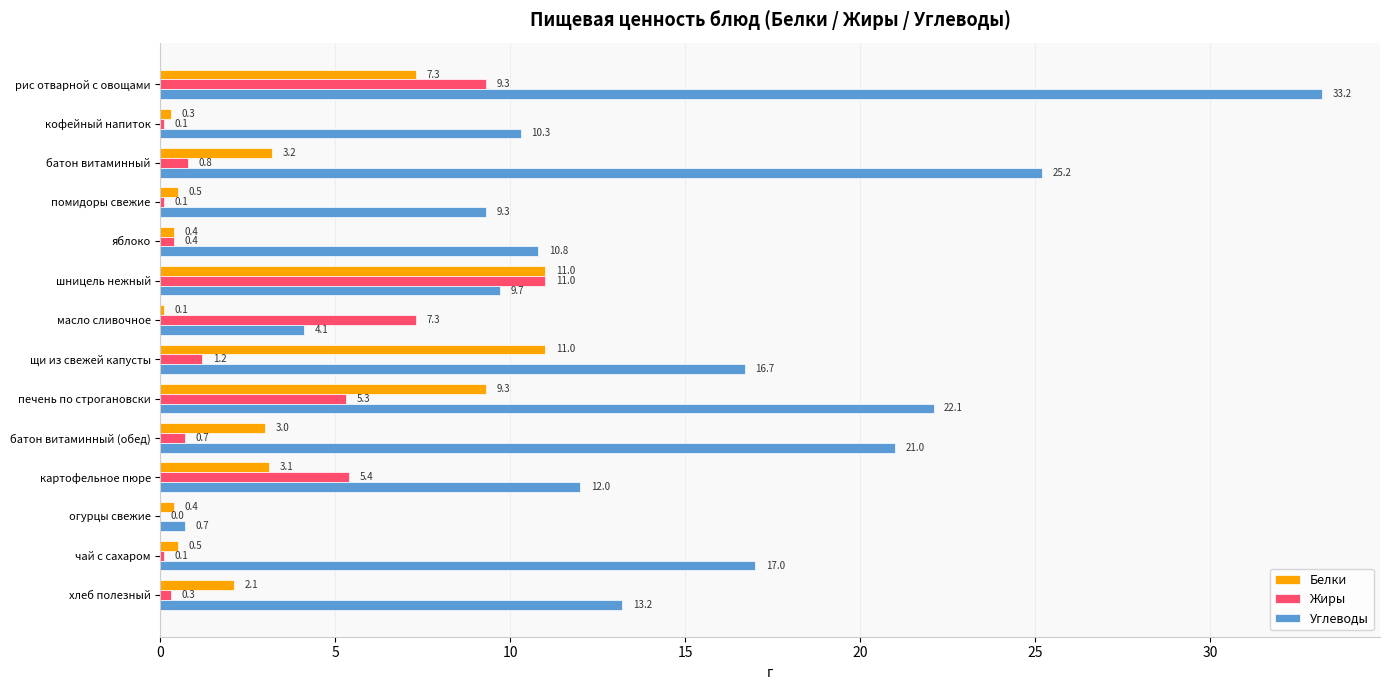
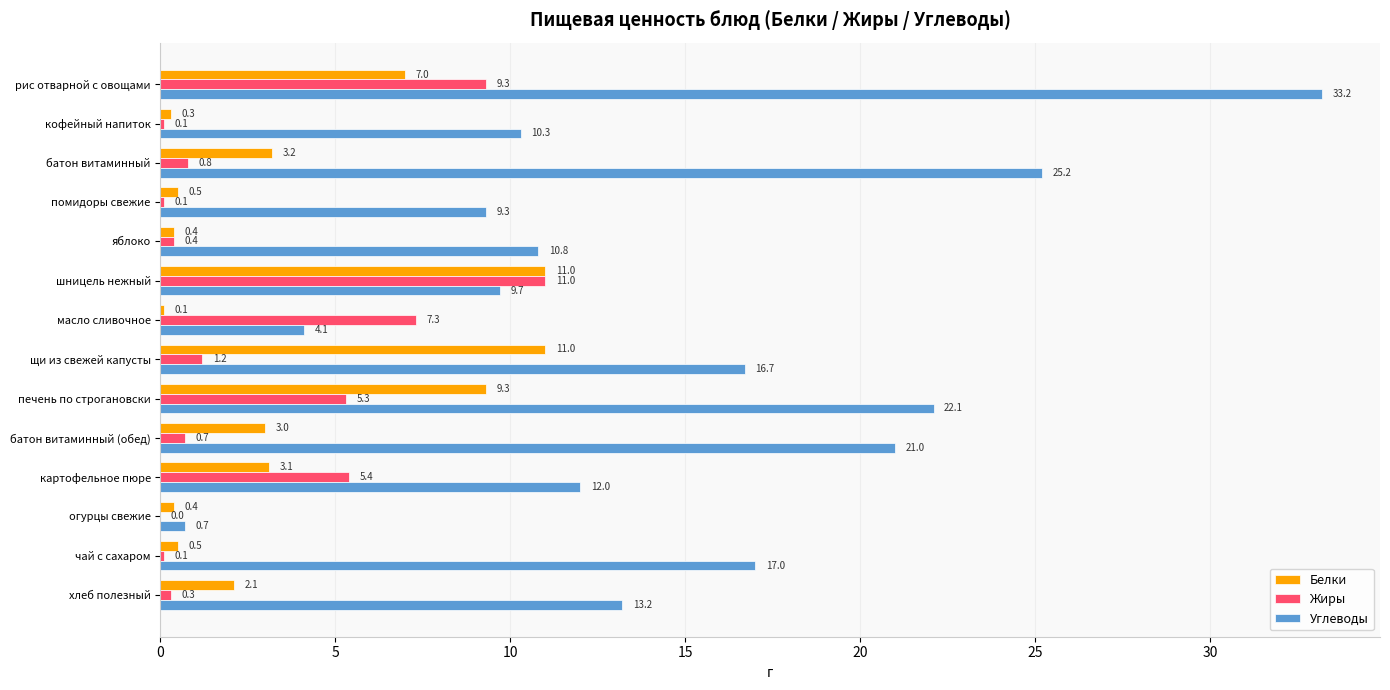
  {
    "Белки": {
-     "рис отварной с овощами": 7.3,
+     "рис отварной с овощами": 7.0,
      "кофейный напиток": 0.3,
      "батон витаминный": 3.2,
      "помидоры свежие": 0.5,
      "яблоко": 0.4,
      "шницель нежный": 11.0,
      "масло сливочное": 0.1,
      "щи из свежей капусты": 11.0,
      "печень по строгановски": 9.3,
      "батон витаминный (обед)": 3.0,
      "картофельное пюре": 3.1,
      "огурцы свежие": 0.4,
      "чай с сахаром": 0.5,
      "хлеб полезный": 2.1
    },
    "Жиры": {
      "рис отварной с овощами": 9.3,
      "кофейный напиток": 0.1,
      "батон витаминный": 0.8,
      "помидоры свежие": 0.1,
      "яблоко": 0.4,
      "шницель нежный": 11.0,
      "масло сливочное": 7.3,
      "щи из свежей капусты": 1.2,
      "печень по строгановски": 5.3,
      "батон витаминный (обед)": 0.7,
      "картофельное пюре": 5.4,
      "огурцы свежие": 0.0,
      "чай с сахаром": 0.1,
      "хлеб полезный": 0.3
    },
    "Углеводы": {
      "рис отварной с овощами": 33.2,
      "кофейный напиток": 10.3,
      "батон витаминный": 25.2,
      "помидоры свежие": 9.3,
      "яблоко": 10.8,
      "шницель нежный": 9.7,
      "масло сливочное": 4.1,
      "щи из свежей капусты": 16.7,
      "печень по строгановски": 22.1,
      "батон витаминный (обед)": 21.0,
      "картофельное пюре": 12.0,
      "огурцы свежие": 0.7,
      "чай с сахаром": 17.0,
      "хлеб полезный": 13.2
    }
  }
